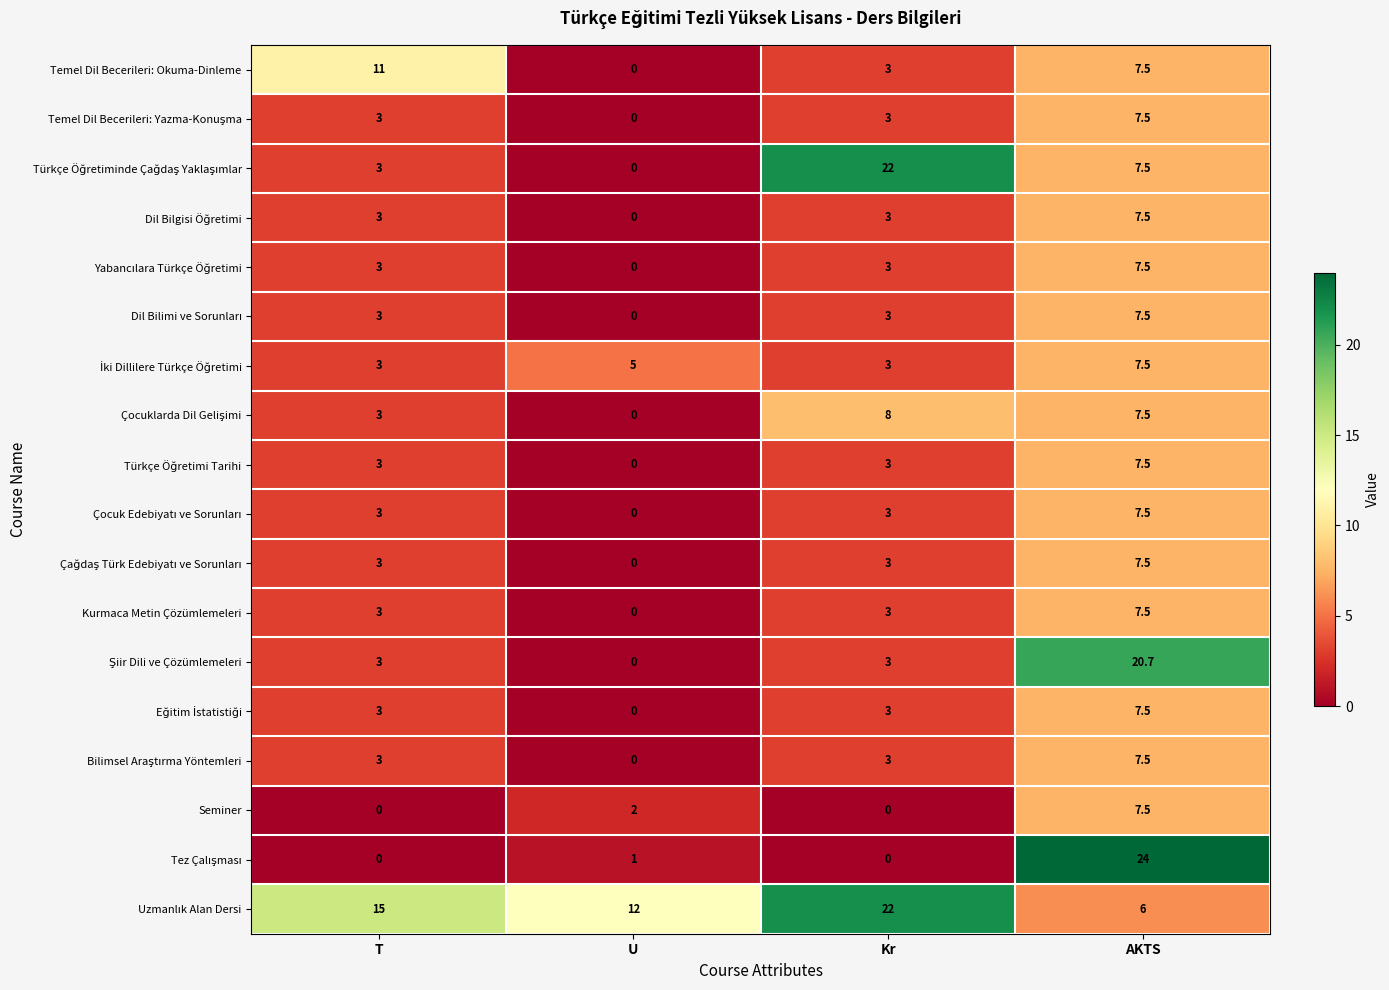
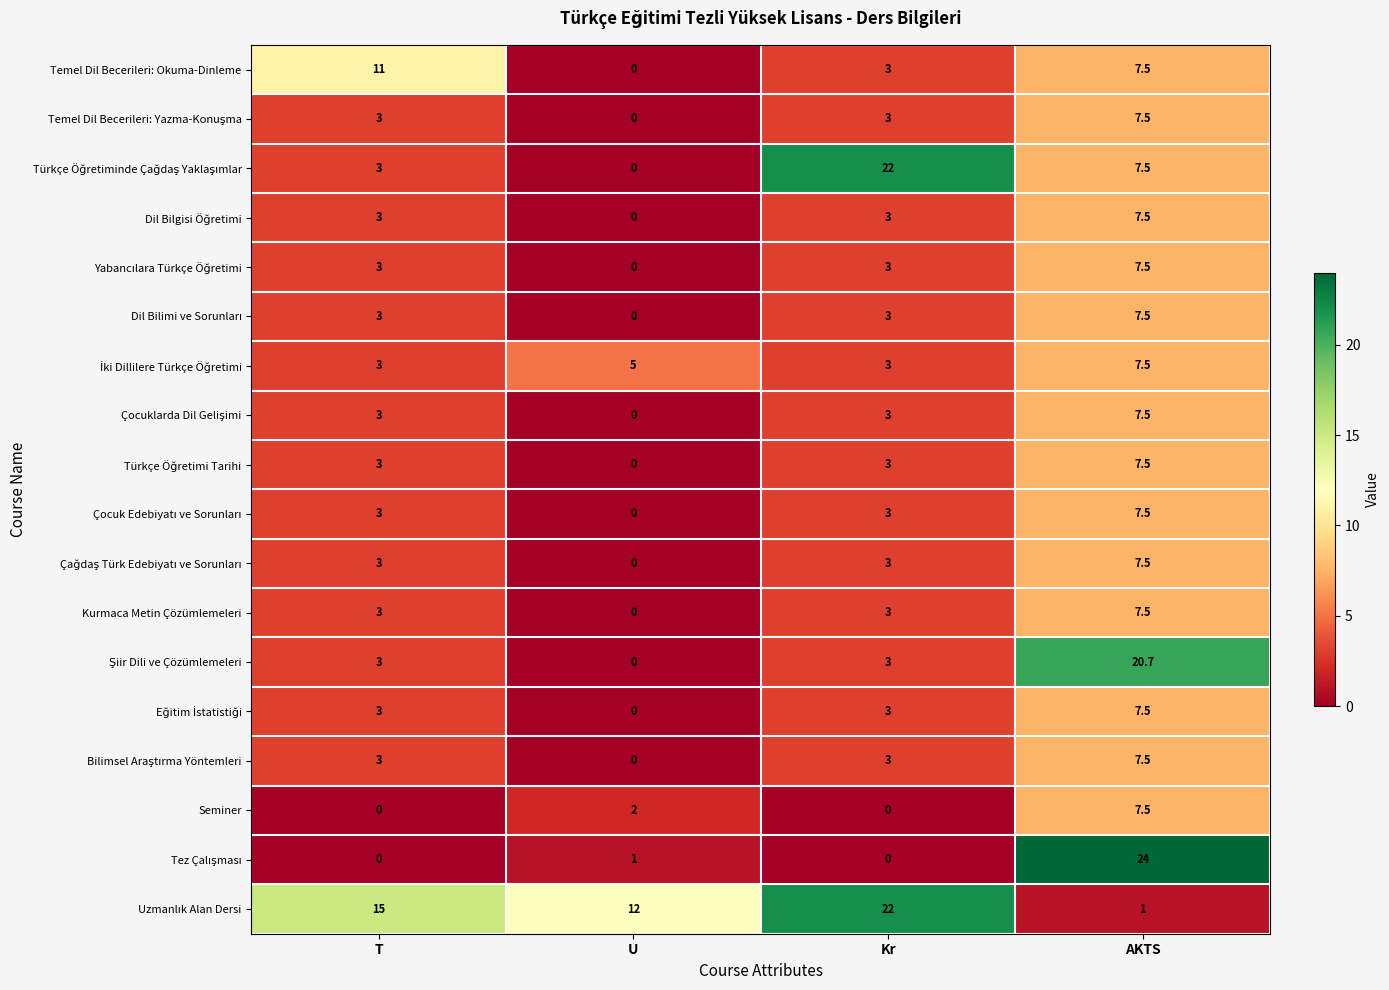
  {
    "Temel Dil Becerileri: Okuma-Dinleme": {
      "T": 11,
      "U": 0,
      "Kr": 3,
      "AKTS": 7.5
    },
    "Temel Dil Becerileri: Yazma-Konuşma": {
      "T": 3,
      "U": 0,
      "Kr": 3,
      "AKTS": 7.5
    },
    "Türkçe Öğretiminde Çağdaş Yaklaşımlar": {
      "T": 3,
      "U": 0,
      "Kr": 22,
      "AKTS": 7.5
    },
    "Dil Bilgisi Öğretimi": {
      "T": 3,
      "U": 0,
      "Kr": 3,
      "AKTS": 7.5
    },
    "Yabancılara Türkçe Öğretimi": {
      "T": 3,
      "U": 0,
      "Kr": 3,
      "AKTS": 7.5
    },
    "Dil Bilimi ve Sorunları": {
      "T": 3,
      "U": 0,
      "Kr": 3,
      "AKTS": 7.5
    },
    "İki Dillilere Türkçe Öğretimi": {
      "T": 3,
      "U": 5,
      "Kr": 3,
      "AKTS": 7.5
    },
    "Çocuklarda Dil Gelişimi": {
      "T": 3,
      "U": 0,
-     "Kr": 8,
+     "Kr": 3,
      "AKTS": 7.5
    },
    "Türkçe Öğretimi Tarihi": {
      "T": 3,
      "U": 0,
      "Kr": 3,
      "AKTS": 7.5
    },
    "Çocuk Edebiyatı ve Sorunları": {
      "T": 3,
      "U": 0,
      "Kr": 3,
      "AKTS": 7.5
    },
    "Çağdaş Türk Edebiyatı ve Sorunları": {
      "T": 3,
      "U": 0,
      "Kr": 3,
      "AKTS": 7.5
    },
    "Kurmaca Metin Çözümlemeleri": {
      "T": 3,
      "U": 0,
      "Kr": 3,
      "AKTS": 7.5
    },
    "Şiir Dili ve Çözümlemeleri": {
      "T": 3,
      "U": 0,
      "Kr": 3,
      "AKTS": 20.7
    },
    "Eğitim İstatistiği": {
      "T": 3,
      "U": 0,
      "Kr": 3,
      "AKTS": 7.5
    },
    "Bilimsel Araştırma Yöntemleri": {
      "T": 3,
      "U": 0,
      "Kr": 3,
      "AKTS": 7.5
    },
    "Seminer": {
      "T": 0,
      "U": 2,
      "Kr": 0,
      "AKTS": 7.5
    },
    "Tez Çalışması": {
      "T": 0,
      "U": 1,
      "Kr": 0,
      "AKTS": 24
    },
    "Uzmanlık Alan Dersi": {
      "T": 15,
      "U": 12,
      "Kr": 22,
-     "AKTS": 6
+     "AKTS": 1
    }
  }
